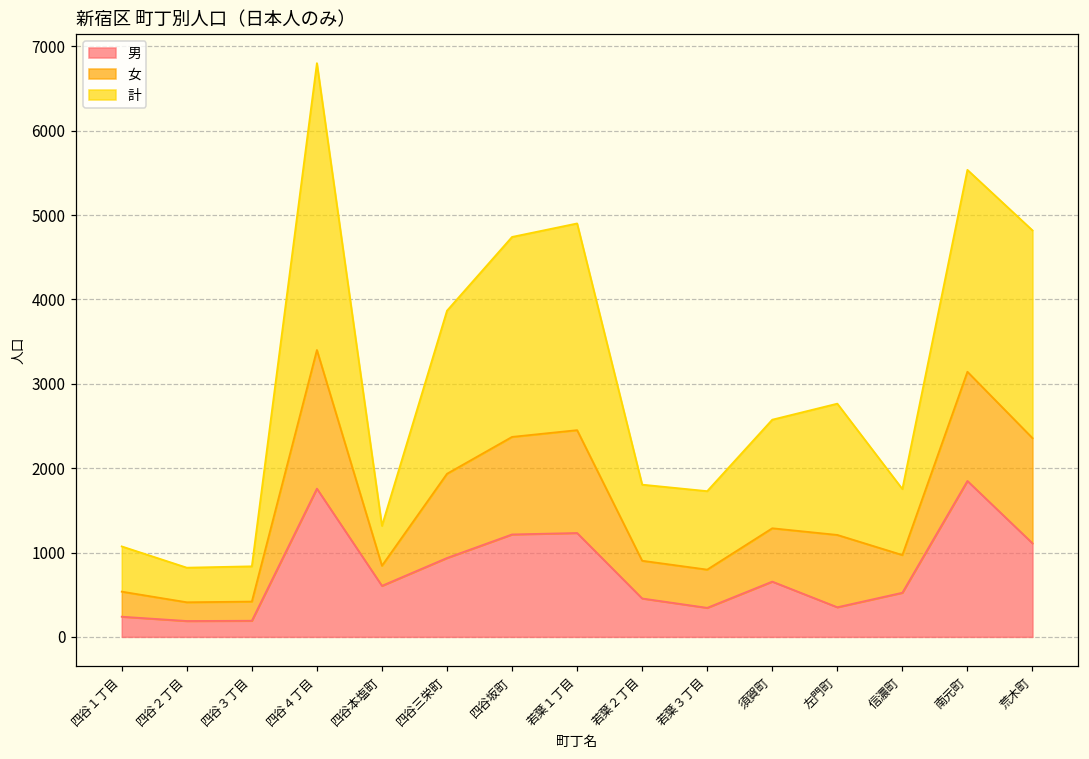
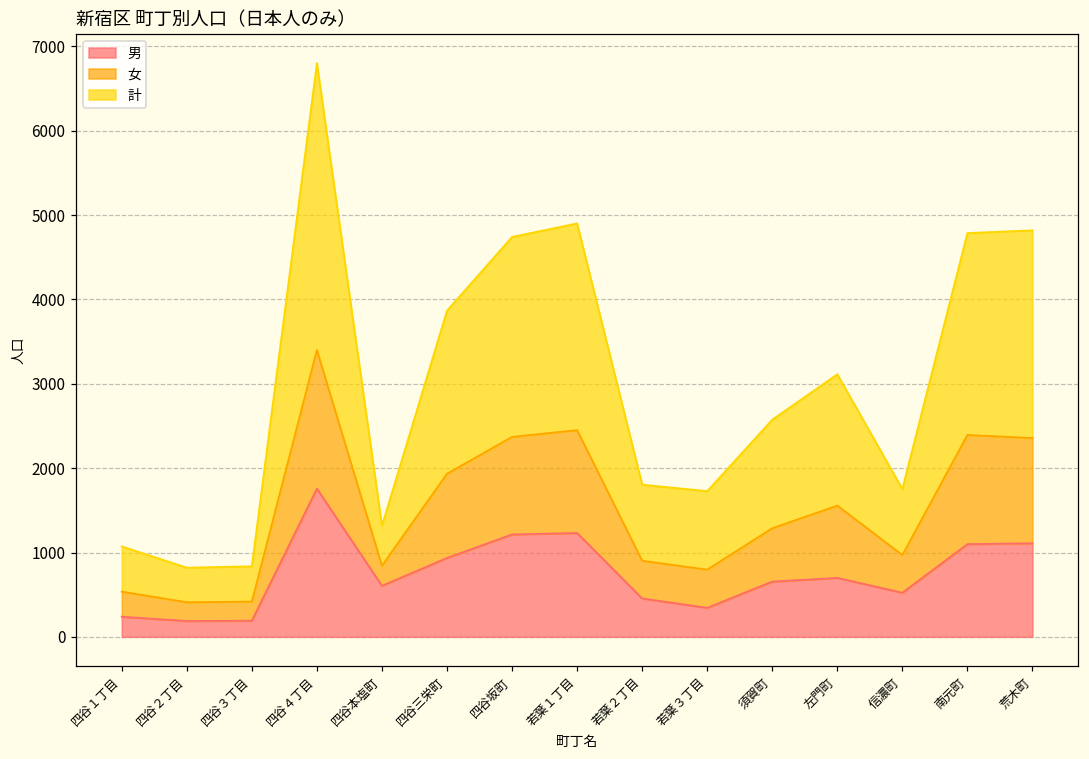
  {
    "男": {
      "四谷１丁目": 200,
      "四谷２丁目": 200,
      "四谷３丁目": 200,
      "四谷４丁目": 1800,
      "四谷本塩町": 600,
      "四谷三栄町": 900,
      "四谷坂町": 1200,
      "若葉１丁目": 1200,
      "若葉２丁目": 500,
      "若葉３丁目": 300,
      "須賀町": 700,
-     "左門町": 400,
+     "左門町": 700,
      "信濃町": 500,
-     "南元町": 1800,
+     "南元町": 1100,
      "荒木町": 1100
    }
  }
